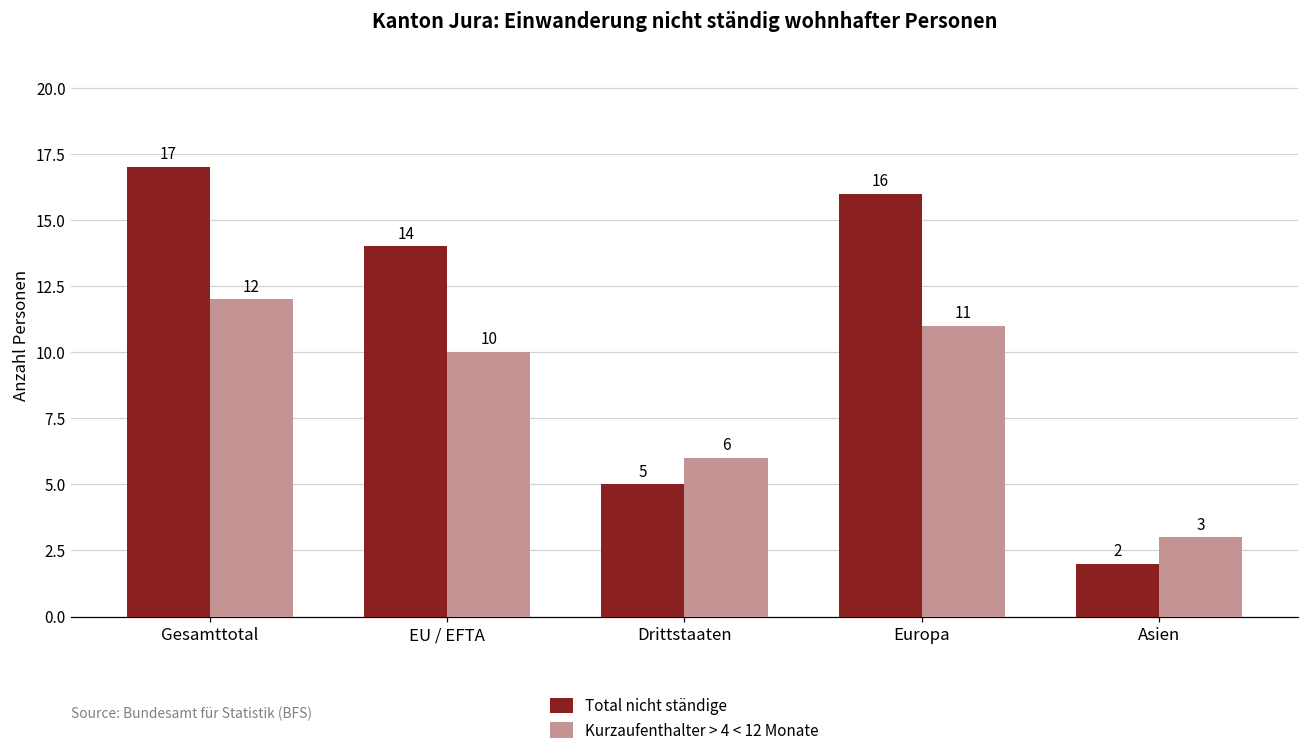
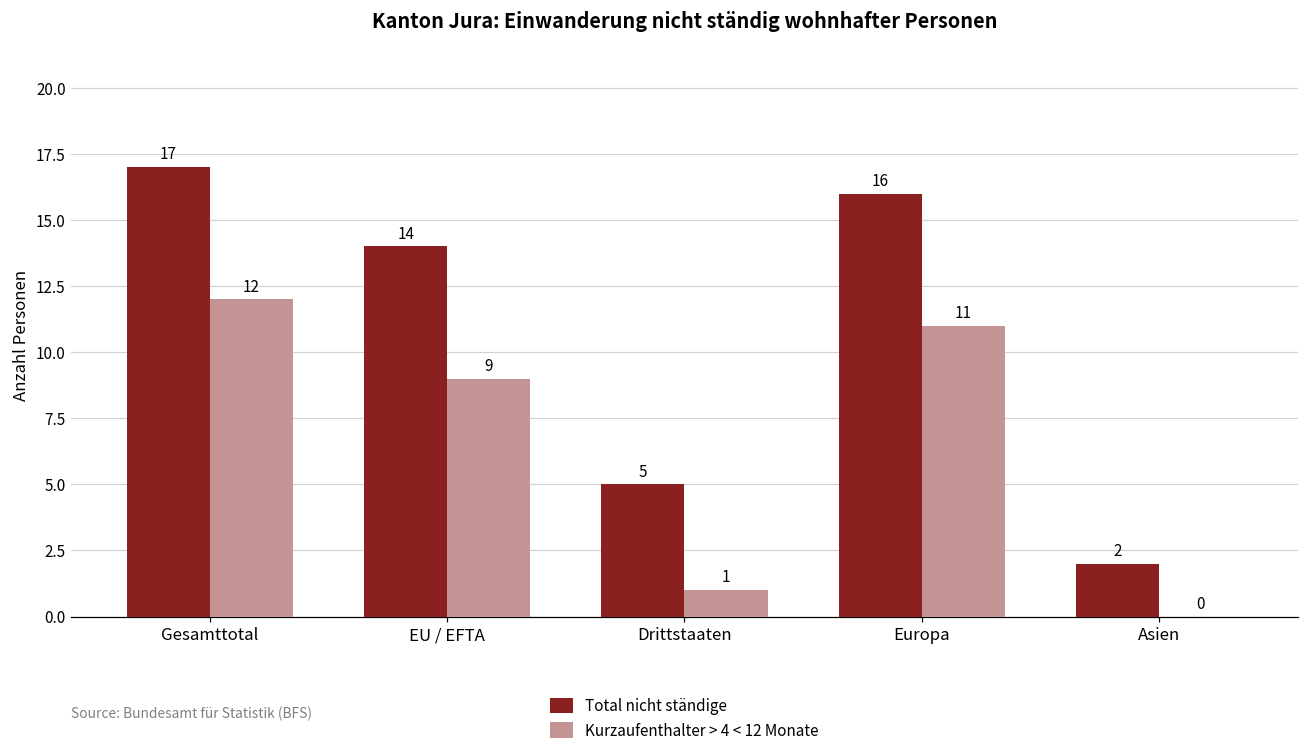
  {
    "Total nicht ständige": {
      "Gesamttotal": 17,
      "EU / EFTA": 14,
      "Drittstaaten": 5,
      "Europa": 16,
      "Asien": 2
    },
    "Kurzaufenthalter > 4 < 12 Monate": {
      "Gesamttotal": 12,
-     "EU / EFTA": 10,
-     "Drittstaaten": 6,
+     "EU / EFTA": 9,
+     "Drittstaaten": 1,
      "Europa": 11,
-     "Asien": 3
+     "Asien": 0
    }
  }
